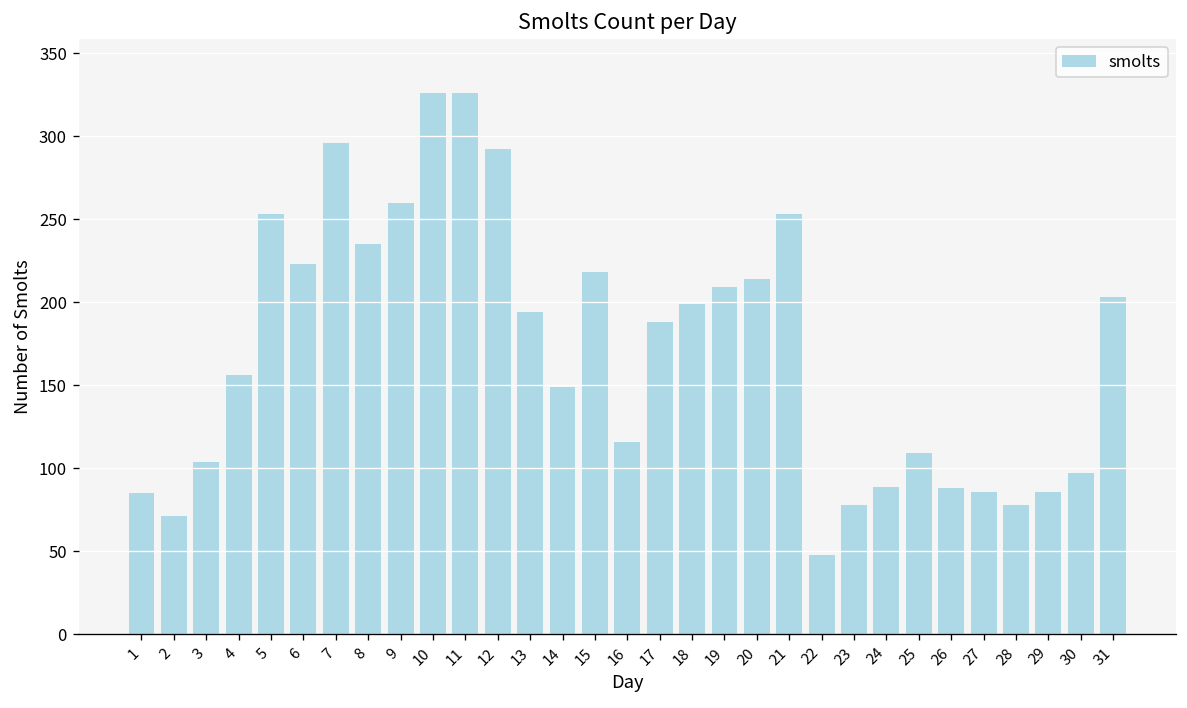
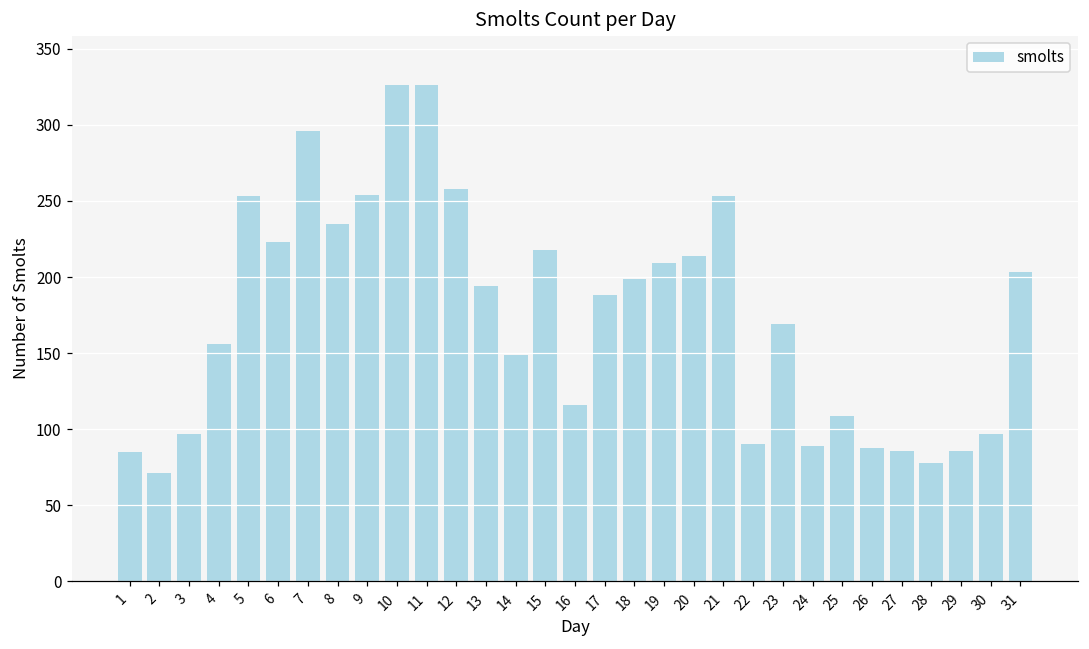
  {
    "1": 85,
    "2": 71,
-   "3": 104,
+   "3": 97,
    "4": 156,
    "5": 253,
    "6": 223,
    "7": 296,
    "8": 235,
-   "9": 260,
+   "9": 254,
    "10": 326,
    "11": 326,
-   "12": 292,
+   "12": 258,
    "13": 194,
    "14": 149,
    "15": 218,
    "16": 116,
    "17": 188,
    "18": 199,
    "19": 209,
    "20": 214,
    "21": 253,
-   "22": 48,
-   "23": 78,
+   "22": 90,
+   "23": 169,
    "24": 89,
    "25": 109,
    "26": 88,
    "27": 86,
    "28": 78,
    "29": 86,
    "30": 97,
    "31": 203
  }
